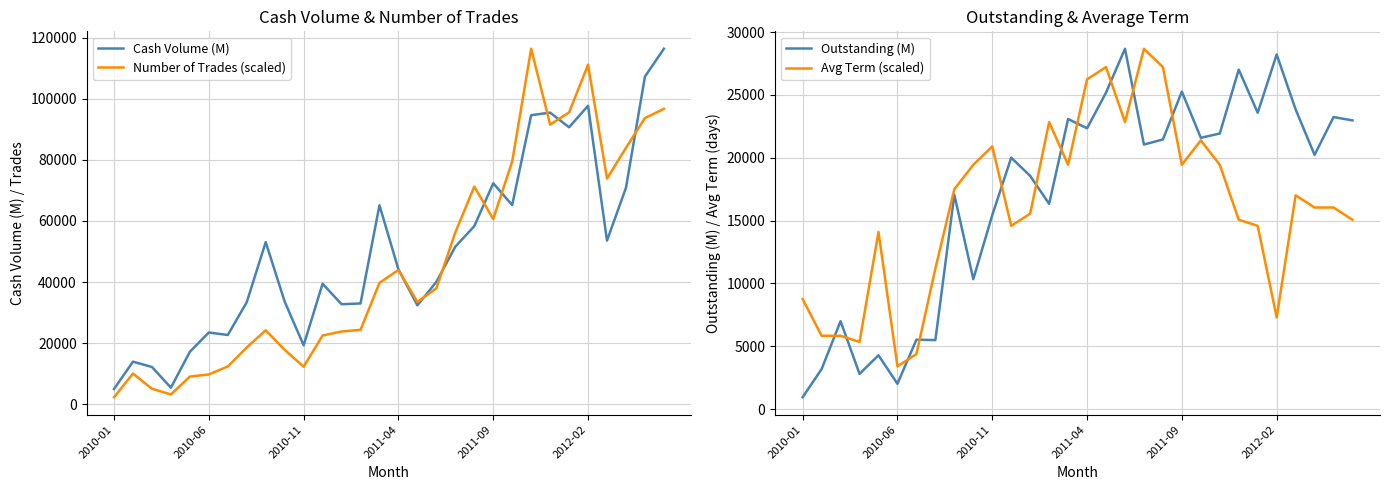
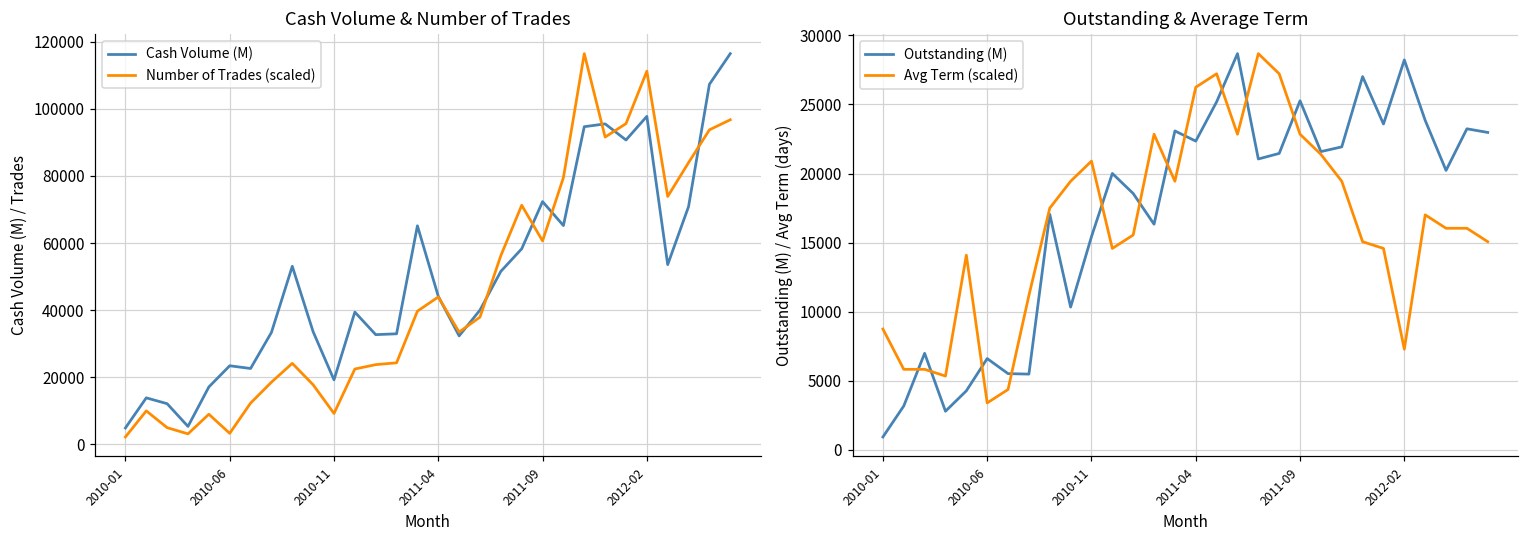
  {
    "Cash Volume & Number of Trades": {
      "Cash Volume (M)": {
        "2010-01": 5000,
        "2010-06": 23000,
        "2010-11": 19000,
        "2011-09": 72000,
        "2012-02": 98000
      },
      "Number of Trades (scaled)": {
        "2010-01": 2000,
-       "2010-06": 10000,
-       "2010-11": 12000,
+       "2010-06": 3000,
+       "2010-11": 9000,
        "2011-09": 61000,
        "2012-02": 111000
      }
    },
    "Outstanding & Average Term": {
      "Outstanding (M)": {
        "2010-01": 900,
-       "2010-06": 2000,
+       "2010-06": 6600,
        "2010-11": 15400,
        "2011-04": 22400,
        "2011-09": 25300,
        "2012-02": 28200
      },
      "Avg Term (scaled)": {
        "2010-01": 8800,
        "2010-06": 3400,
        "2010-11": 20900,
        "2011-04": 26300,
-       "2011-09": 19400,
+       "2011-09": 22800,
        "2012-02": 7300
      }
    }
  }
